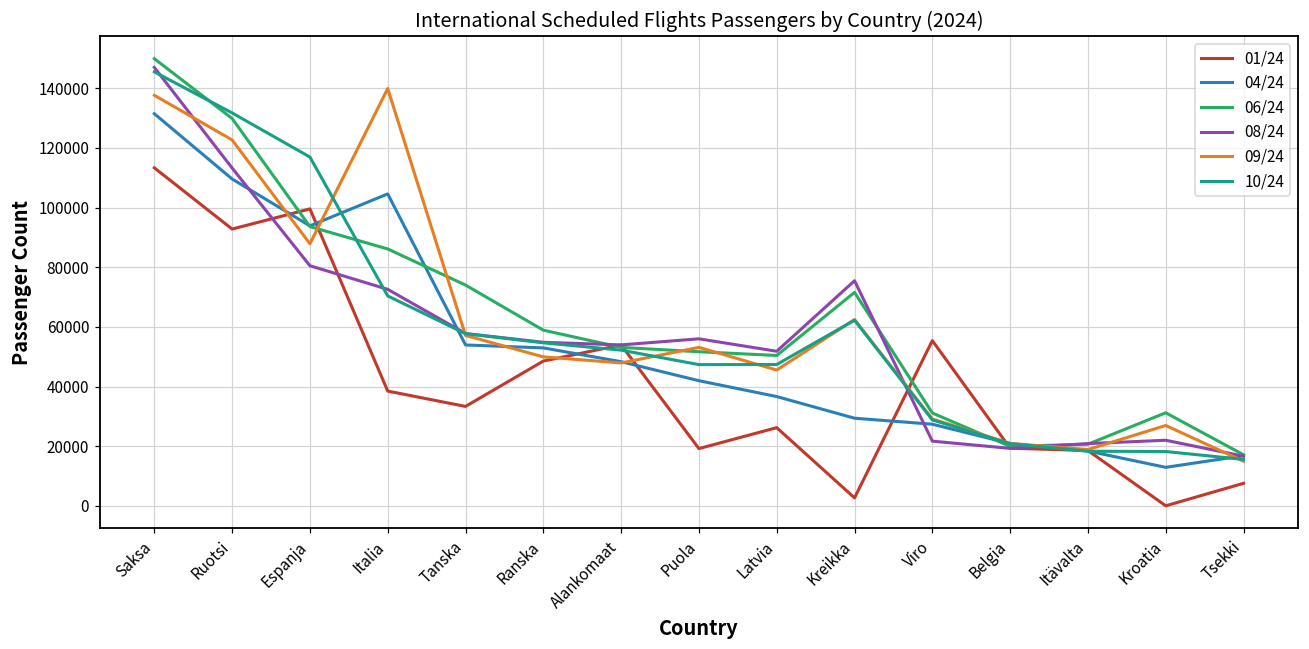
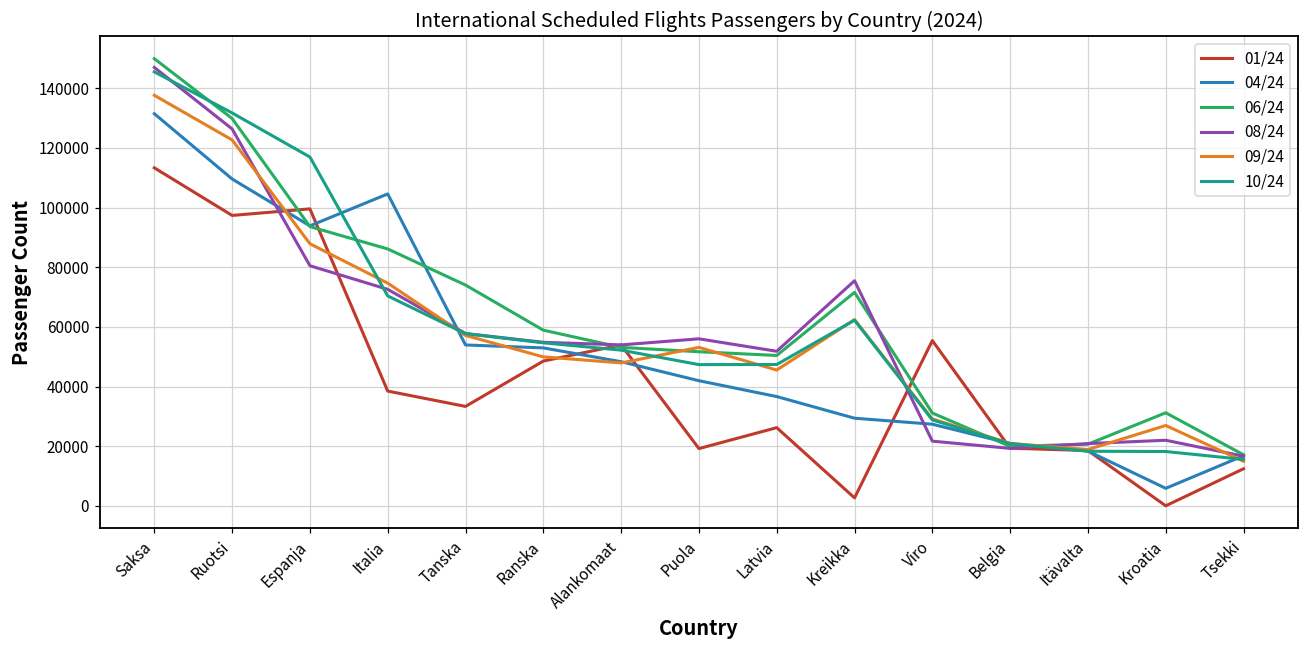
  {
    "01/24": {
      "Saksa": 113000,
-     "Ruotsi": 93000,
+     "Ruotsi": 97000,
      "Espanja": 100000,
      "Italia": 38000,
      "Tanska": 33000,
      "Ranska": 49000,
      "Puola": 19000,
      "Latvia": 26000,
      "Kreikka": 3000,
      "Viro": 55000,
      "Kroatia": 0,
-     "Tsekki": 8000
+     "Tsekki": 12000
    },
    "04/24": {
      "Saksa": 131000,
      "Ruotsi": 110000,
      "Italia": 105000,
      "Tanska": 54000,
      "Ranska": 53000,
      "Puola": 42000,
      "Latvia": 37000,
      "Kreikka": 29000,
      "Viro": 27000,
-     "Kroatia": 13000
+     "Kroatia": 6000
    },
    "08/24": {
      "Saksa": 147000,
-     "Ruotsi": 113000,
+     "Ruotsi": 126000,
      "Espanja": 80000,
      "Italia": 73000,
      "Puola": 56000,
      "Latvia": 52000,
      "Kreikka": 75000,
      "Viro": 22000,
      "Kroatia": 22000
    },
    "09/24": {
      "Saksa": 138000,
      "Ruotsi": 123000,
      "Espanja": 88000,
-     "Italia": 140000,
+     "Italia": 75000,
      "Ranska": 50000,
      "Puola": 53000,
      "Latvia": 46000,
      "Kroatia": 27000
    }
  }
